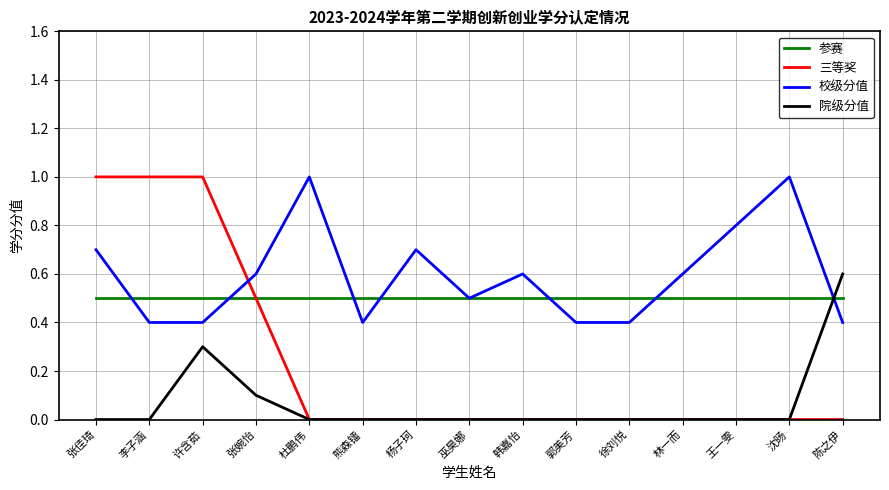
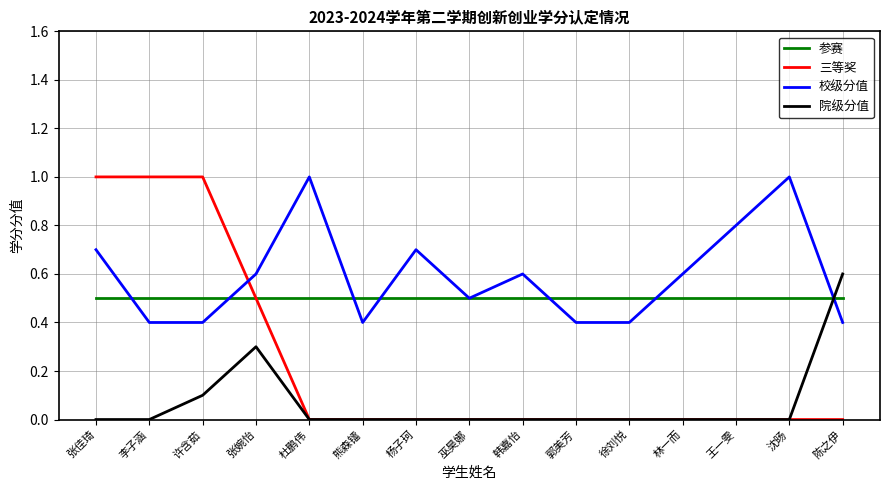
  {
    "参赛": {
      "张佳琦": 0.5,
      "李子涵": 0.5,
      "许含茹": 0.5,
      "杜鹏伟": 0.5,
      "熊森镭": 0.5,
      "杨子珂": 0.5,
      "韩嘉怡": 0.5,
      "郭美芳": 0.5,
      "徐刘悦": 0.5,
      "林一而": 0.5,
      "王一雯": 0.5,
      "沈旸": 0.5,
      "陈之伊": 0.5
    },
    "三等奖": {
      "张佳琦": 1.0,
      "李子涵": 1.0,
      "许含茹": 1.0,
      "陈之伊": 0.0
    },
    "校级分值": {
      "张佳琦": 0.7,
      "李子涵": 0.4,
      "许含茹": 0.4,
      "张婉怡": 0.6,
      "杜鹏伟": 1.0,
      "熊森镭": 0.4,
      "杨子珂": 0.7,
      "韩嘉怡": 0.6,
      "郭美芳": 0.4,
      "徐刘悦": 0.4,
      "林一而": 0.6,
      "王一雯": 0.8,
      "沈旸": 1.0,
      "陈之伊": 0.4
    },
    "院级分值": {
      "张佳琦": 0.0,
      "李子涵": 0.0,
-     "许含茹": 0.3,
-     "张婉怡": 0.1,
+     "许含茹": 0.1,
+     "张婉怡": 0.3,
      "陈之伊": 0.6
    }
  }
